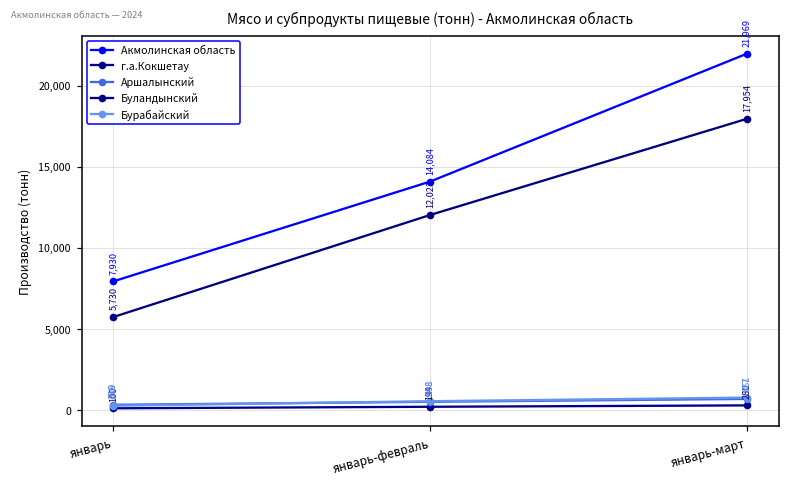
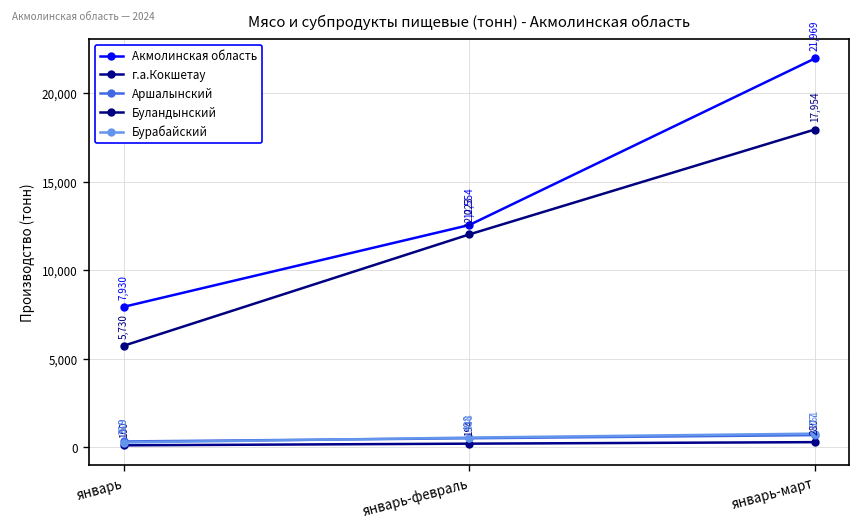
  {
    "Акмолинская область": {
      "январь": "7,930",
-     "январь-февраль": "14,084",
+     "январь-февраль": "12,554",
      "январь-март": "21,969"
    }
  }
